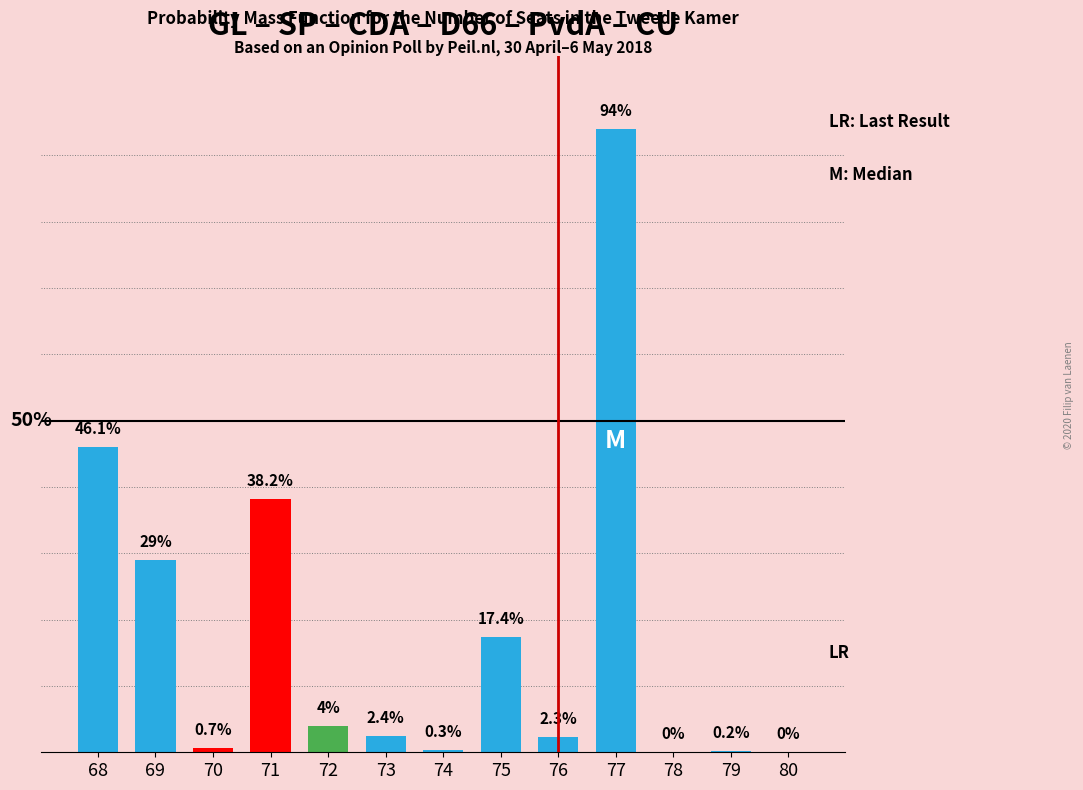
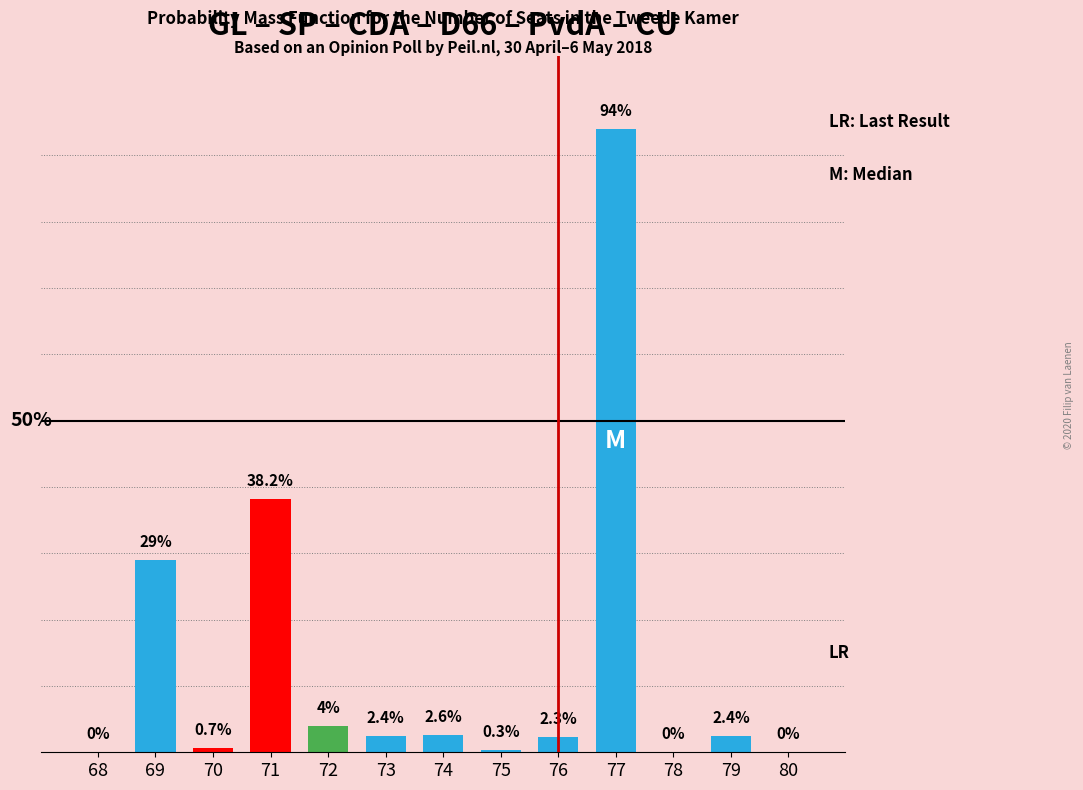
  {
-   "68": "46.1%",
+   "68": "0%",
    "69": "29%",
    "70": "0.7%",
    "71": "38.2%",
    "72": "4%",
    "73": "2.4%",
-   "74": "0.3%",
-   "75": "17.4%",
+   "74": "2.6%",
+   "75": "0.3%",
    "76": "2.3%",
    "77": "94%",
    "78": "0%",
-   "79": "0.2%",
+   "79": "2.4%",
    "80": "0%"
  }
